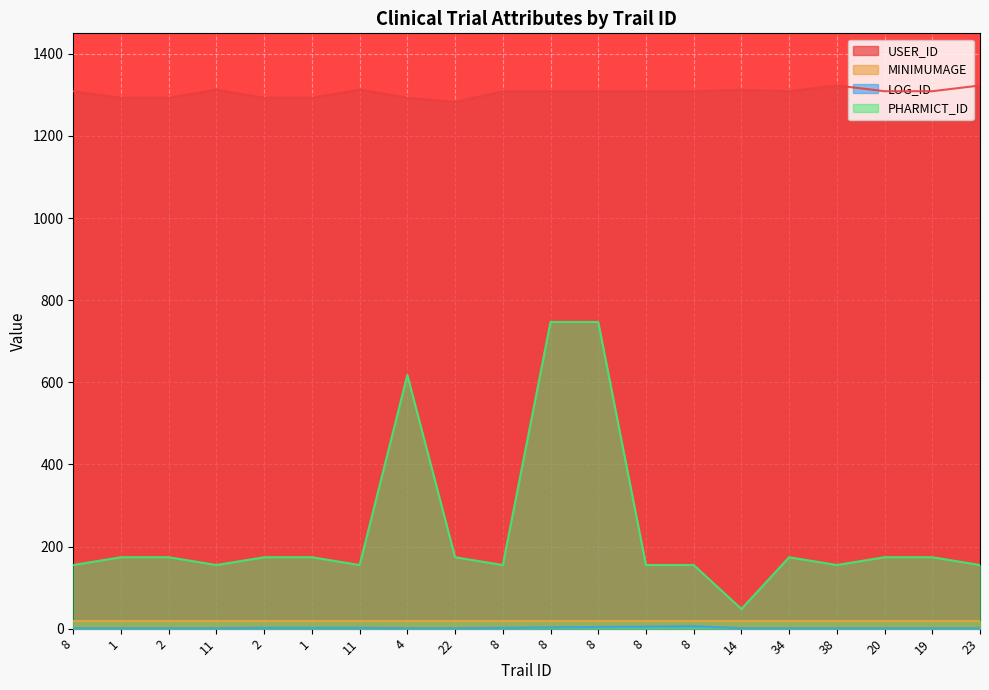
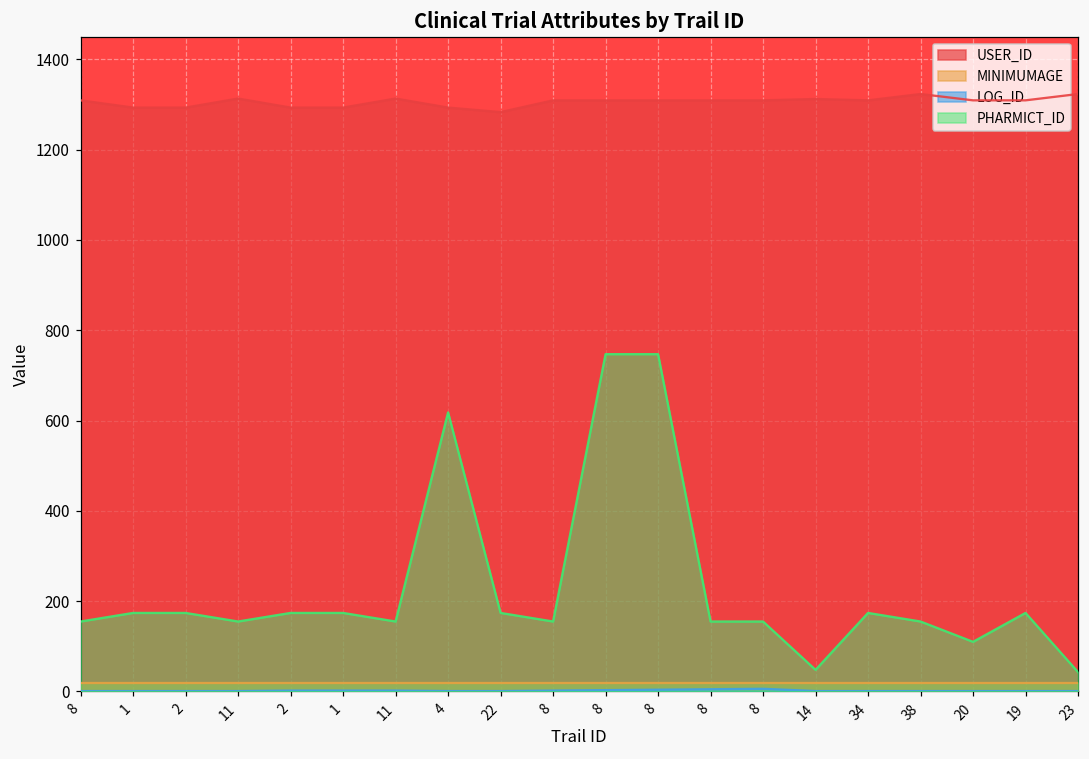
  {
    "USER_ID": {
      "4": 1290,
      "22": 1280,
      "14": 1310,
      "34": 1310,
      "38": 1320,
      "23": 1320
    },
    "MINIMUMAGE": {
      "4": 20,
      "22": 20,
      "14": 20,
      "34": 20,
      "38": 20,
      "20": 20,
      "19": 20,
      "23": 20
    },
    "LOG_ID": {
      "4": 0,
      "22": 0,
      "14": 0,
      "34": 0,
      "38": 0,
      "20": 0,
      "19": 0,
      "23": 0
    },
    "PHARMICT_ID": {
      "4": 620,
      "22": 170,
      "14": 50,
      "34": 170,
      "38": 160,
-     "20": 170,
+     "20": 110,
      "19": 170,
-     "23": 160
+     "23": 40
    }
  }
